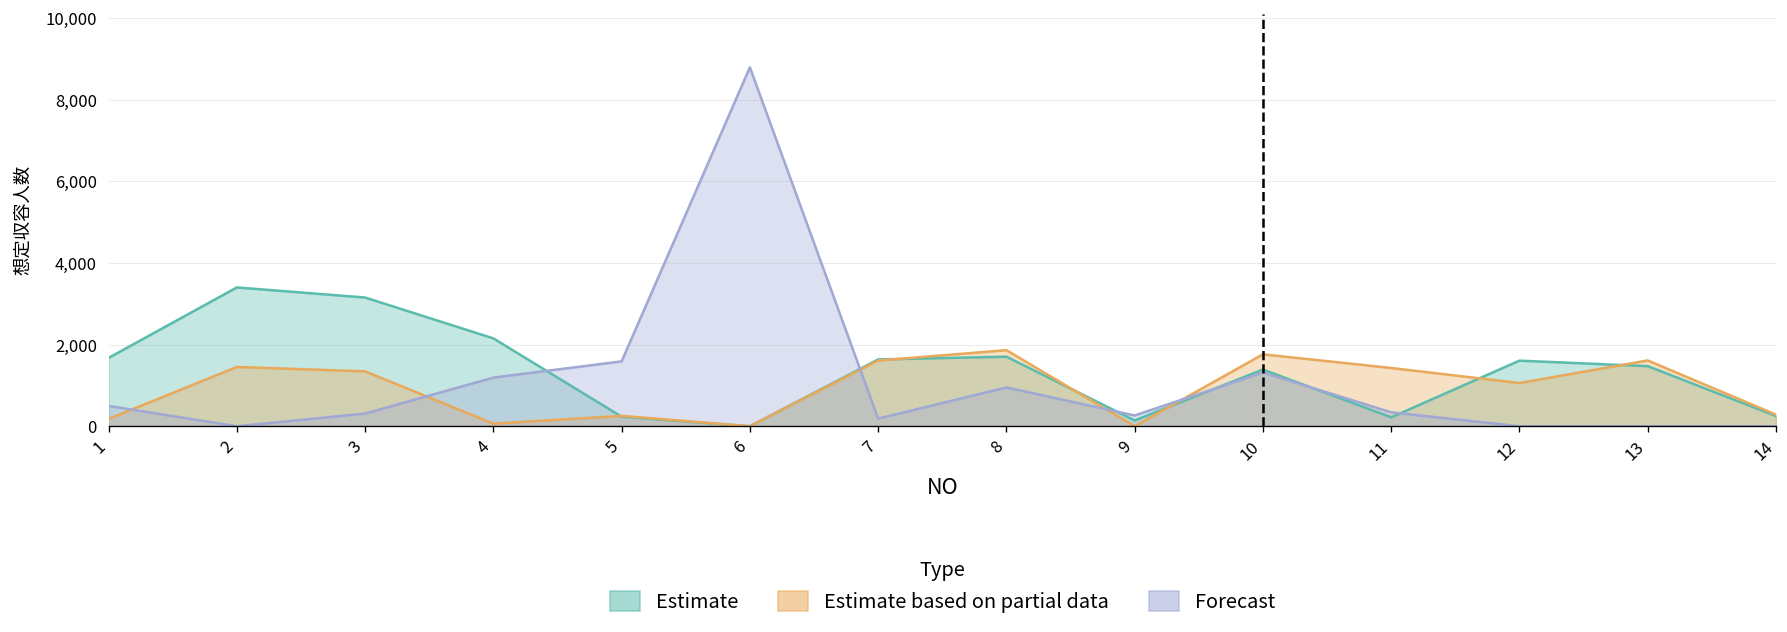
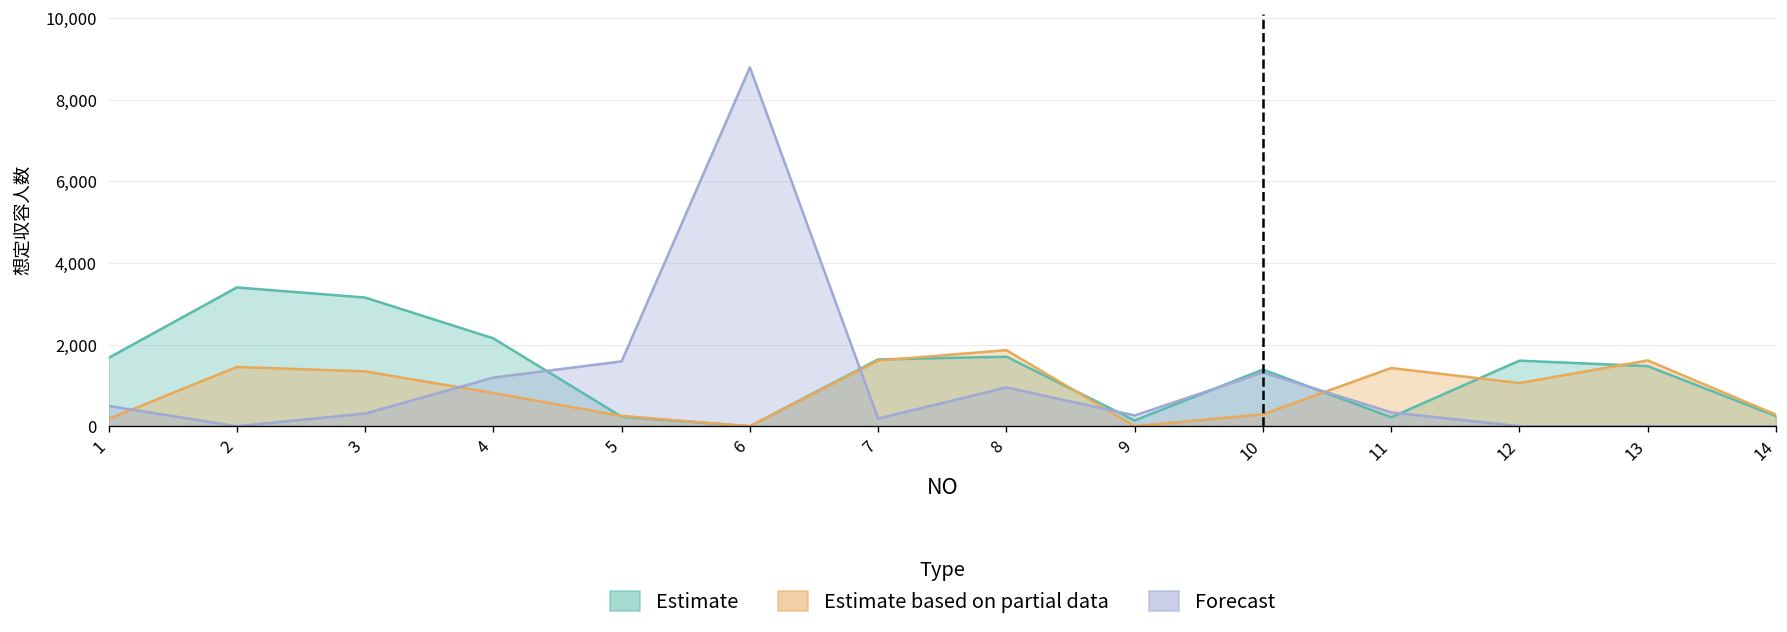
  {
    "Estimate based on partial data": {
      "1": "200",
      "2": "1,500",
      "3": "1,300",
-     "4": "100",
+     "4": "800",
      "8": "1,900",
      "9": "0",
-     "10": "1,800",
+     "10": "300",
      "11": "1,400",
      "12": "1,100",
      "13": "1,600"
    }
  }
